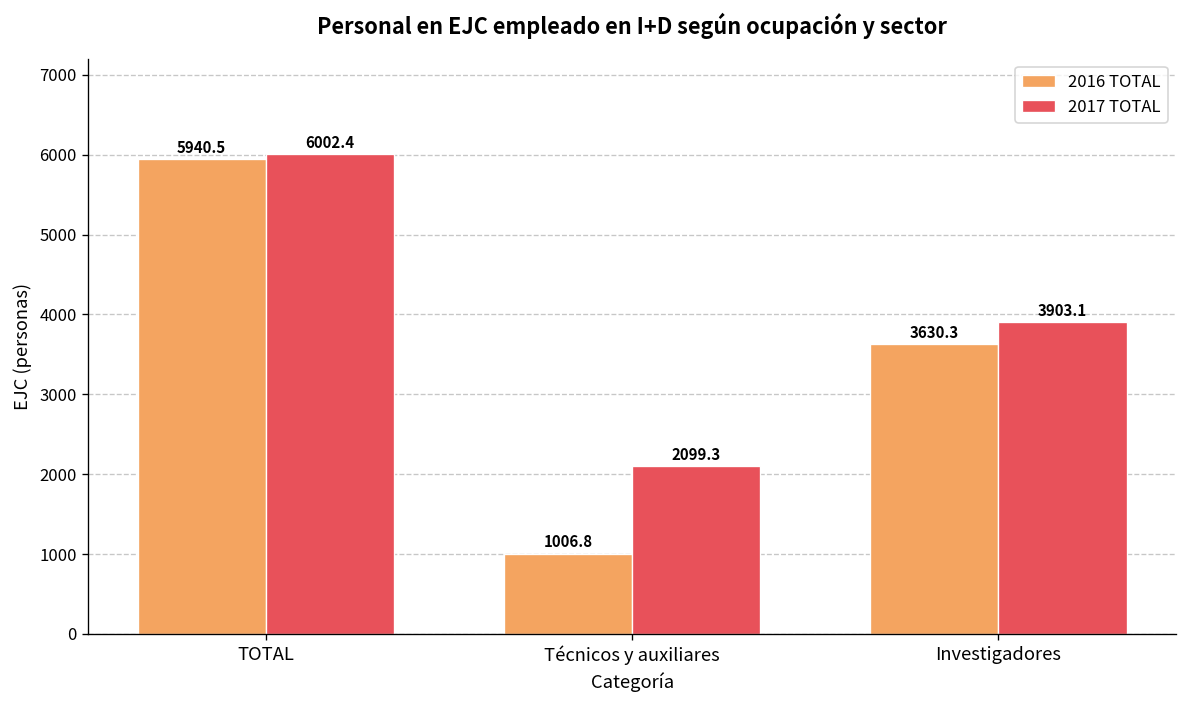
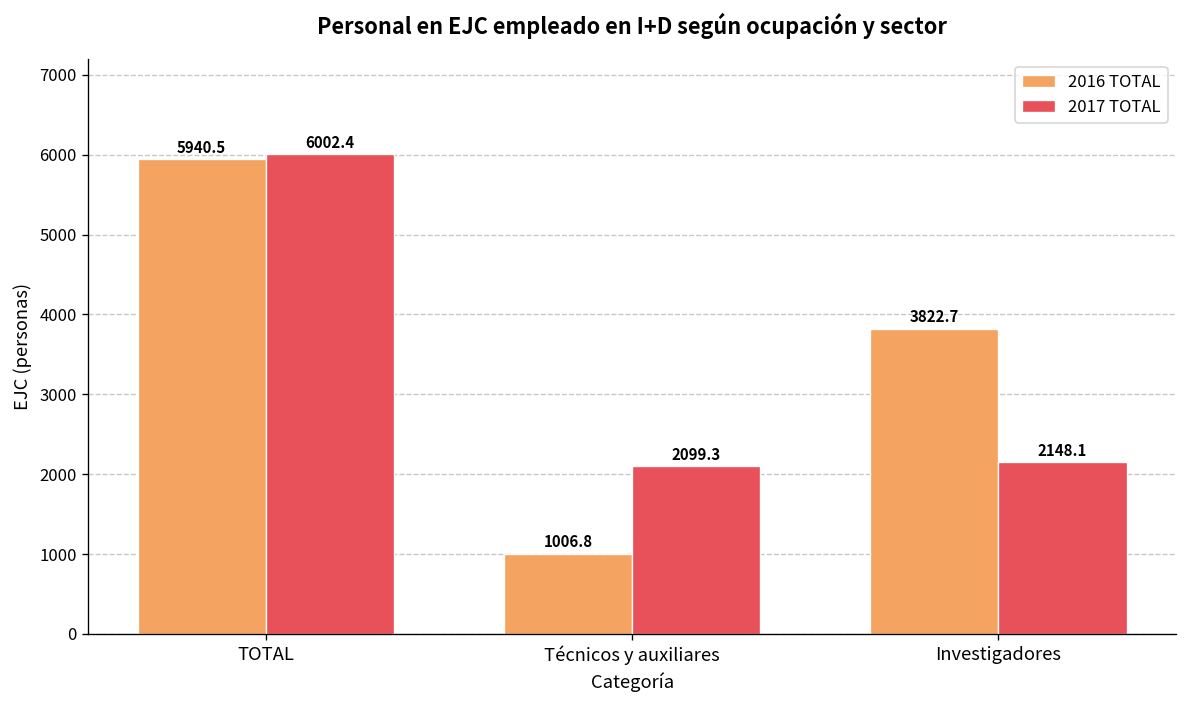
  {
    "2016 TOTAL": {
      "TOTAL": 5940.5,
      "Técnicos y auxiliares": 1006.8,
-     "Investigadores": 3630.3
+     "Investigadores": 3822.7
    },
    "2017 TOTAL": {
      "TOTAL": 6002.4,
      "Técnicos y auxiliares": 2099.3,
-     "Investigadores": 3903.1
+     "Investigadores": 2148.1
    }
  }
